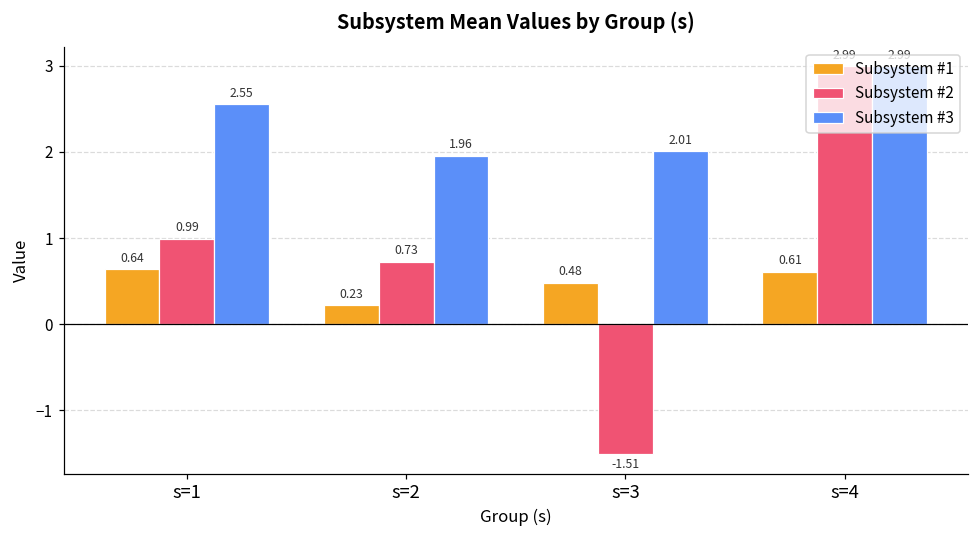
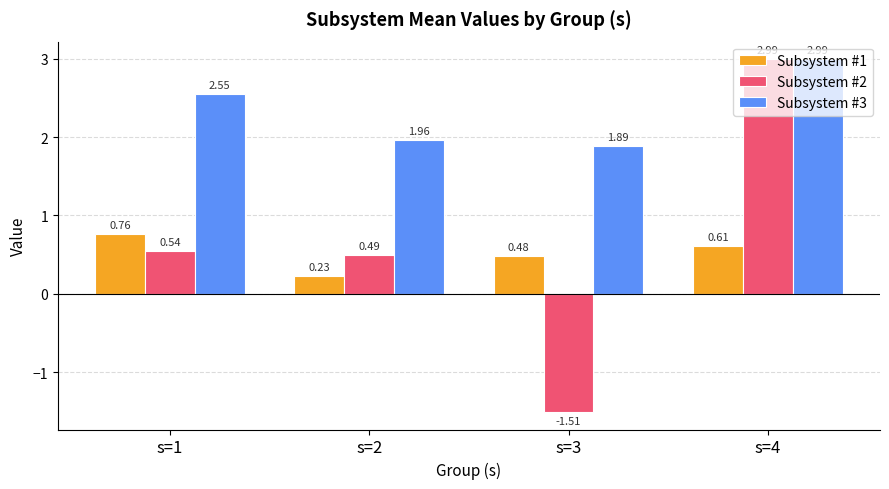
  {
    "Subsystem #1": {
-     "s=1": 0.64,
+     "s=1": 0.76,
      "s=2": 0.23,
      "s=3": 0.48,
      "s=4": 0.61
    },
    "Subsystem #2": {
-     "s=1": 0.99,
-     "s=2": 0.73,
+     "s=1": 0.54,
+     "s=2": 0.49,
      "s=3": -1.51
    },
    "Subsystem #3": {
      "s=1": 2.55,
      "s=2": 1.96,
-     "s=3": 2.01
+     "s=3": 1.89
    }
  }
